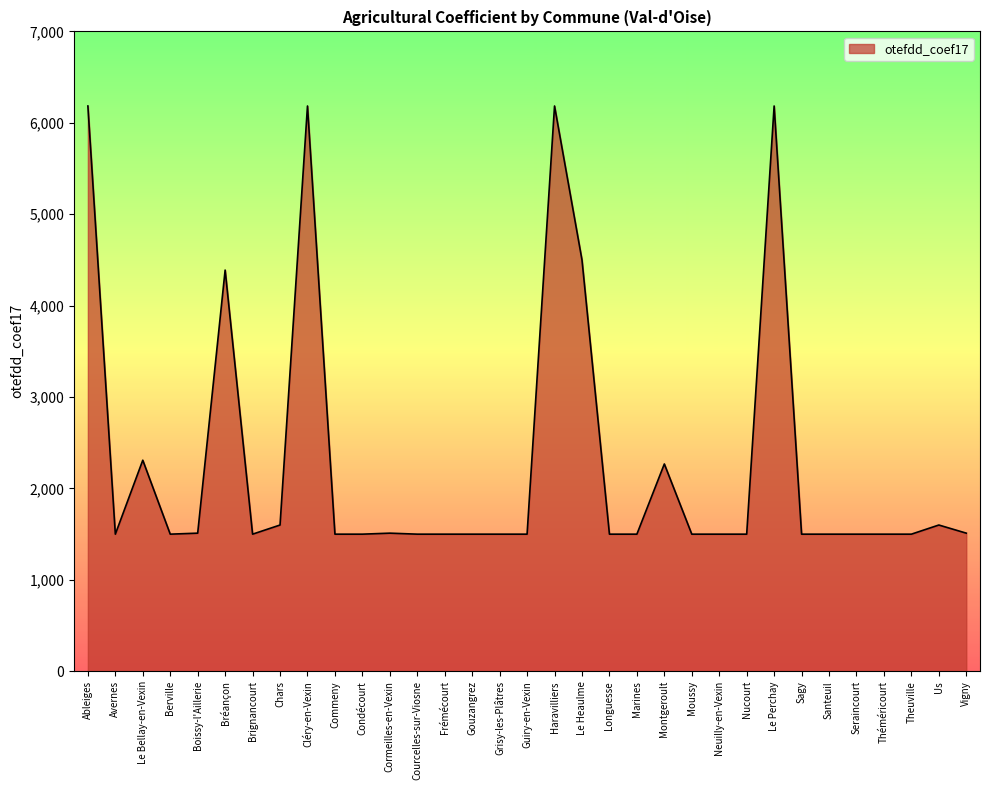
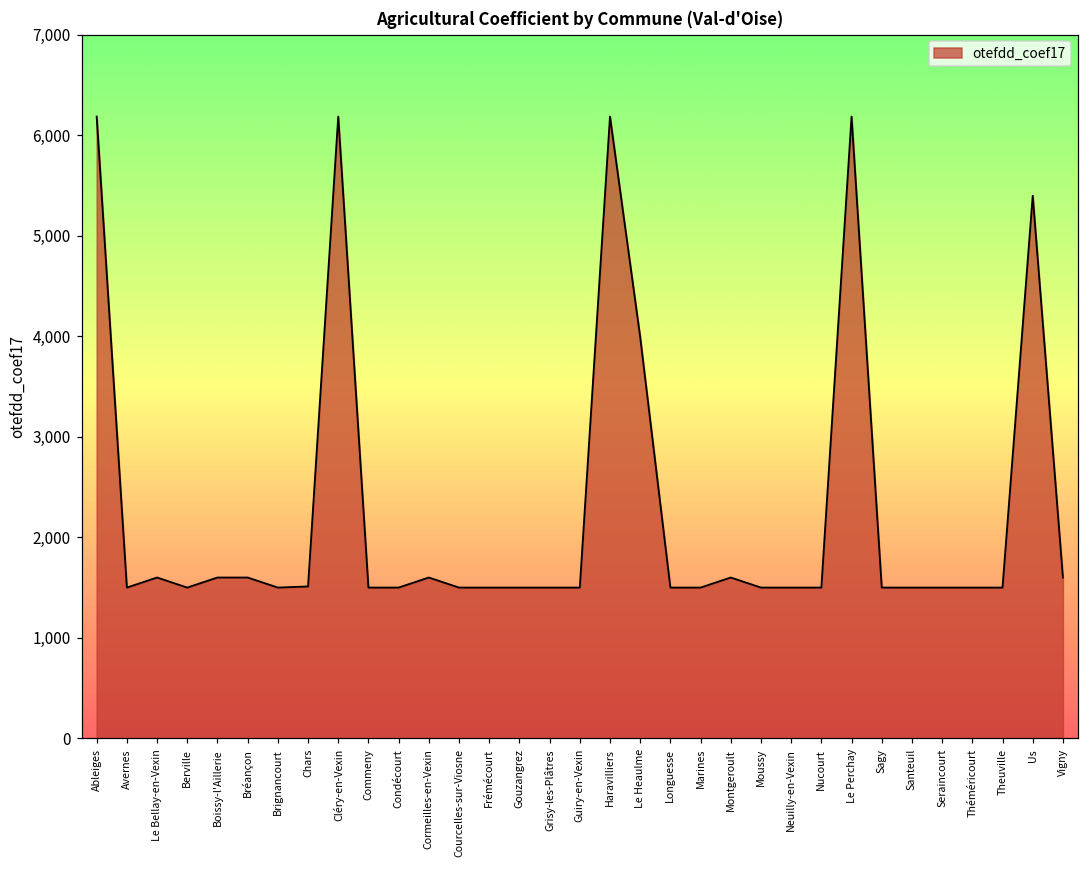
  {
    "Ableiges": "6,200",
    "Avernes": "1,500",
-   "Le Bellay-en-Vexin": "2,300",
+   "Le Bellay-en-Vexin": "1,600",
    "Berville": "1,500",
-   "Boissy-l'Aillerie": "1,500",
-   "Bréançon": "4,400",
+   "Boissy-l'Aillerie": "1,600",
+   "Bréançon": "1,600",
    "Brignancourt": "1,500",
-   "Chars": "1,600",
+   "Chars": "1,500",
    "Cléry-en-Vexin": "6,200",
    "Commeny": "1,500",
    "Condécourt": "1,500",
-   "Cormeilles-en-Vexin": "1,500",
+   "Cormeilles-en-Vexin": "1,600",
    "Courcelles-sur-Viosne": "1,500",
    "Frémécourt": "1,500",
    "Gouzangrez": "1,500",
    "Grisy-les-Plâtres": "1,500",
    "Guiry-en-Vexin": "1,500",
    "Haravilliers": "6,200",
-   "Le Heaulme": "4,500",
+   "Le Heaulme": "4,000",
    "Longuesse": "1,500",
    "Marines": "1,500",
-   "Montgeroult": "2,300",
+   "Montgeroult": "1,600",
    "Moussy": "1,500",
    "Neuilly-en-Vexin": "1,500",
    "Nucourt": "1,500",
    "Le Perchay": "6,200",
    "Sagy": "1,500",
    "Santeuil": "1,500",
    "Seraincourt": "1,500",
    "Théméricourt": "1,500",
    "Theuville": "1,500",
-   "Us": "1,600",
-   "Vigny": "1,500"
+   "Us": "5,400",
+   "Vigny": "1,600"
  }
